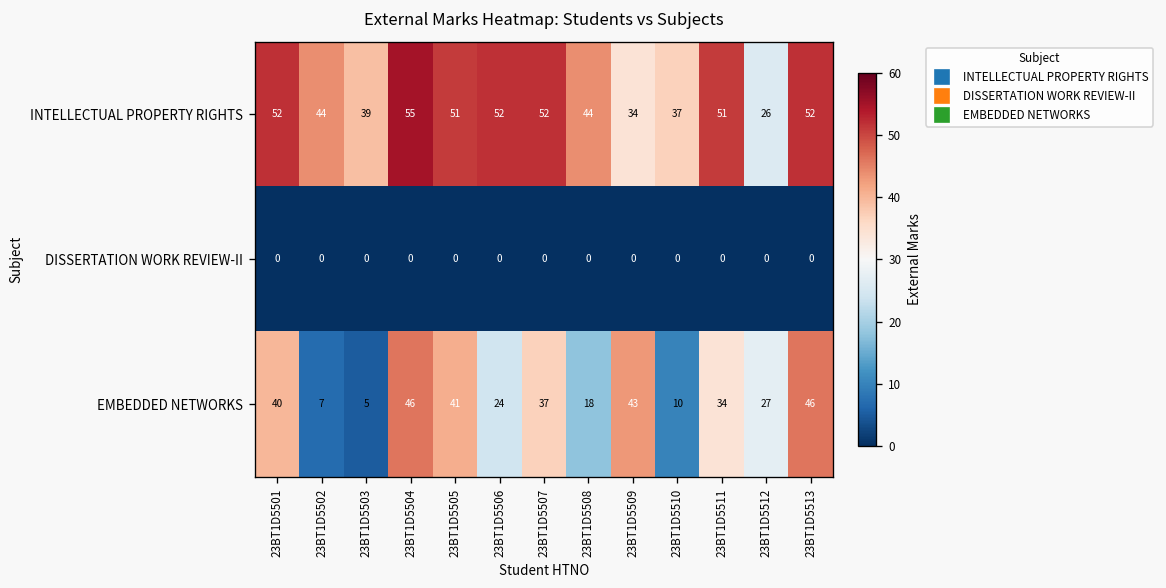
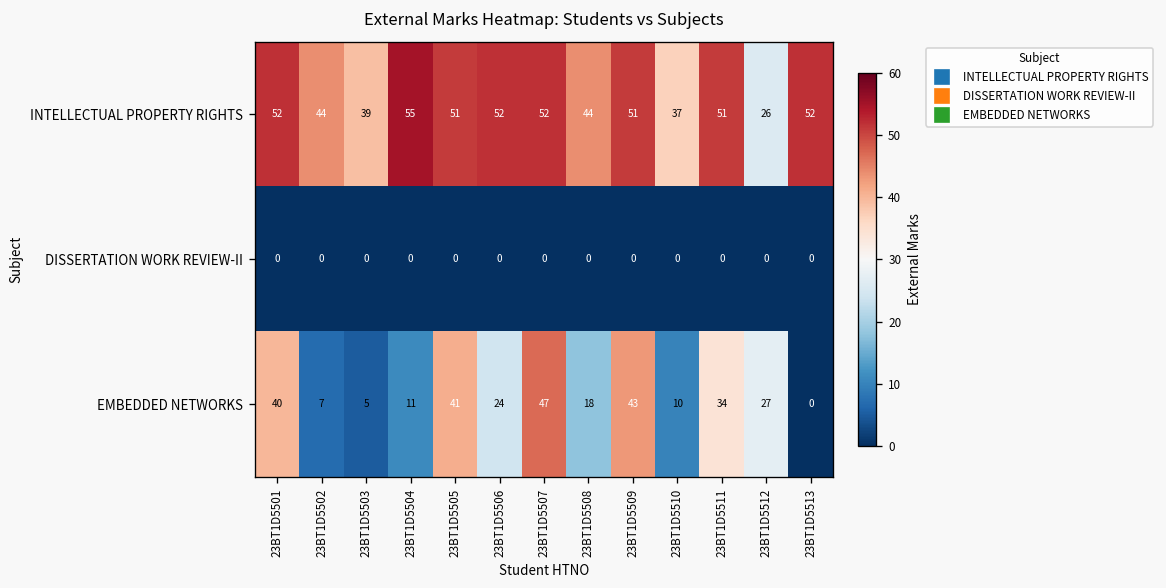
  {
    "INTELLECTUAL PROPERTY RIGHTS": {
      "23BT1D5501": 52,
      "23BT1D5502": 44,
      "23BT1D5503": 39,
      "23BT1D5504": 55,
      "23BT1D5505": 51,
      "23BT1D5506": 52,
      "23BT1D5507": 52,
      "23BT1D5508": 44,
-     "23BT1D5509": 34,
+     "23BT1D5509": 51,
      "23BT1D5510": 37,
      "23BT1D5511": 51,
      "23BT1D5512": 26,
      "23BT1D5513": 52
    },
    "DISSERTATION WORK REVIEW-II": {
      "23BT1D5501": 0,
      "23BT1D5502": 0,
      "23BT1D5503": 0,
      "23BT1D5504": 0,
      "23BT1D5505": 0,
      "23BT1D5506": 0,
      "23BT1D5507": 0,
      "23BT1D5508": 0,
      "23BT1D5509": 0,
      "23BT1D5510": 0,
      "23BT1D5511": 0,
      "23BT1D5512": 0,
      "23BT1D5513": 0
    },
    "EMBEDDED NETWORKS": {
      "23BT1D5501": 40,
      "23BT1D5502": 7,
      "23BT1D5503": 5,
-     "23BT1D5504": 46,
+     "23BT1D5504": 11,
      "23BT1D5505": 41,
      "23BT1D5506": 24,
-     "23BT1D5507": 37,
+     "23BT1D5507": 47,
      "23BT1D5508": 18,
      "23BT1D5509": 43,
      "23BT1D5510": 10,
      "23BT1D5511": 34,
      "23BT1D5512": 27,
-     "23BT1D5513": 46
+     "23BT1D5513": 0
    }
  }
